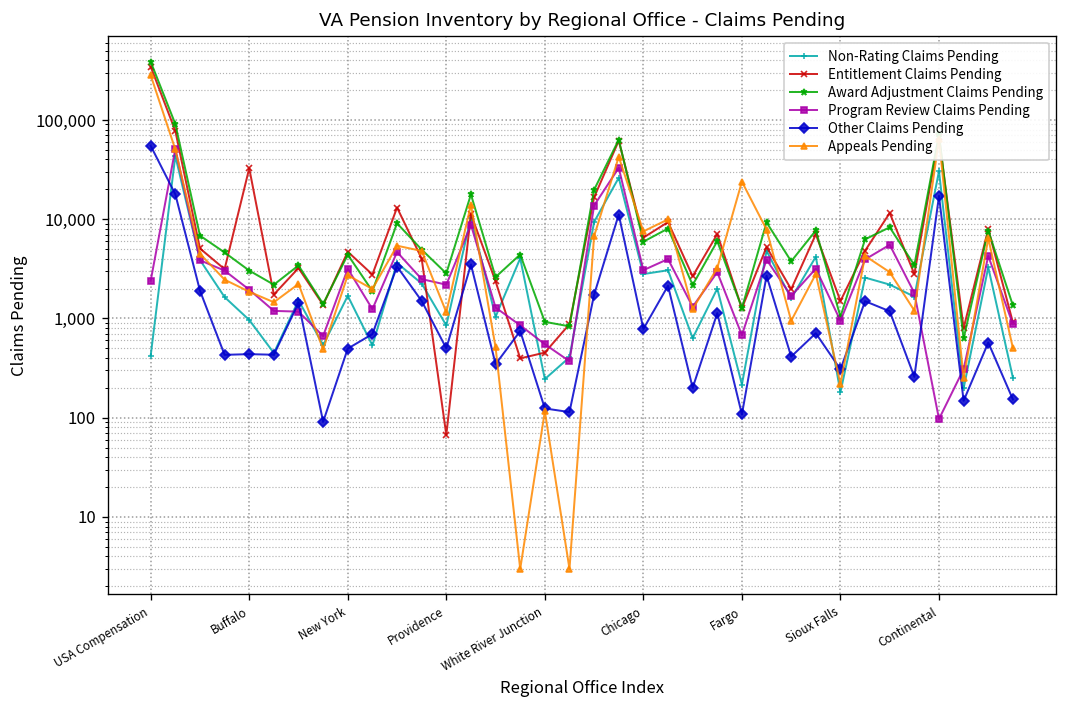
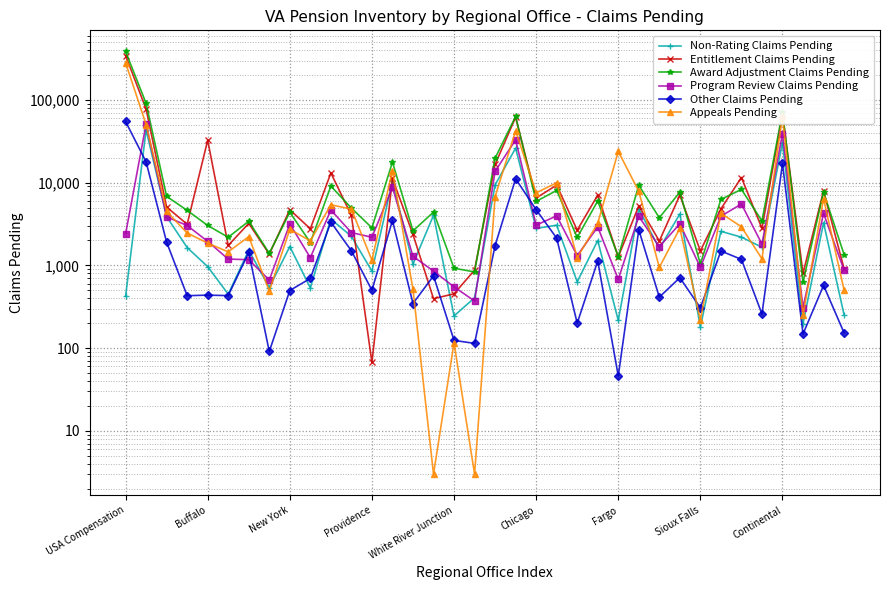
  {
    "Non-Rating Claims Pending": {
      "USA Compensation": "400",
      "Buffalo": "1,000",
      "New York": "1,700",
      "Providence": "900",
      "White River Junction": "250",
      "Chicago": "2,800",
      "Fargo": "220",
      "Sioux Falls": "180",
      "Continental": "31,000"
    },
    "Entitlement Claims Pending": {
      "USA Compensation": "340,000",
      "Buffalo": "33,000",
      "Providence": "70",
      "White River Junction": "500",
      "Chicago": "7,000",
      "Sioux Falls": "1,500"
    },
    "Award Adjustment Claims Pending": {
      "USA Compensation": "400,000",
      "Buffalo": "3,000",
      "Providence": "2,800",
      "White River Junction": "900",
      "Chicago": "6,000",
      "Sioux Falls": "1,000"
    },
    "Program Review Claims Pending": {
      "USA Compensation": "2,400",
      "New York": "3,200",
      "Providence": "2,200",
      "White River Junction": "600",
      "Chicago": "3,100",
      "Fargo": "700",
      "Sioux Falls": "900",
-     "Continental": "100"
+     "Continental": "40,000"
    },
    "Other Claims Pending": {
      "USA Compensation": "50,000",
      "Buffalo": "400",
      "New York": "500",
      "Providence": "500",
-     "Chicago": "800",
-     "Fargo": "110",
+     "Chicago": "5,000",
+     "Fargo": "50",
      "Sioux Falls": "310",
      "Continental": "17,000"
    },
    "Appeals Pending": {
      "USA Compensation": "280,000",
      "New York": "2,700",
      "Providence": "1,200",
      "Chicago": "8,000",
      "Fargo": "24,000",
      "Sioux Falls": "220"
    }
  }
